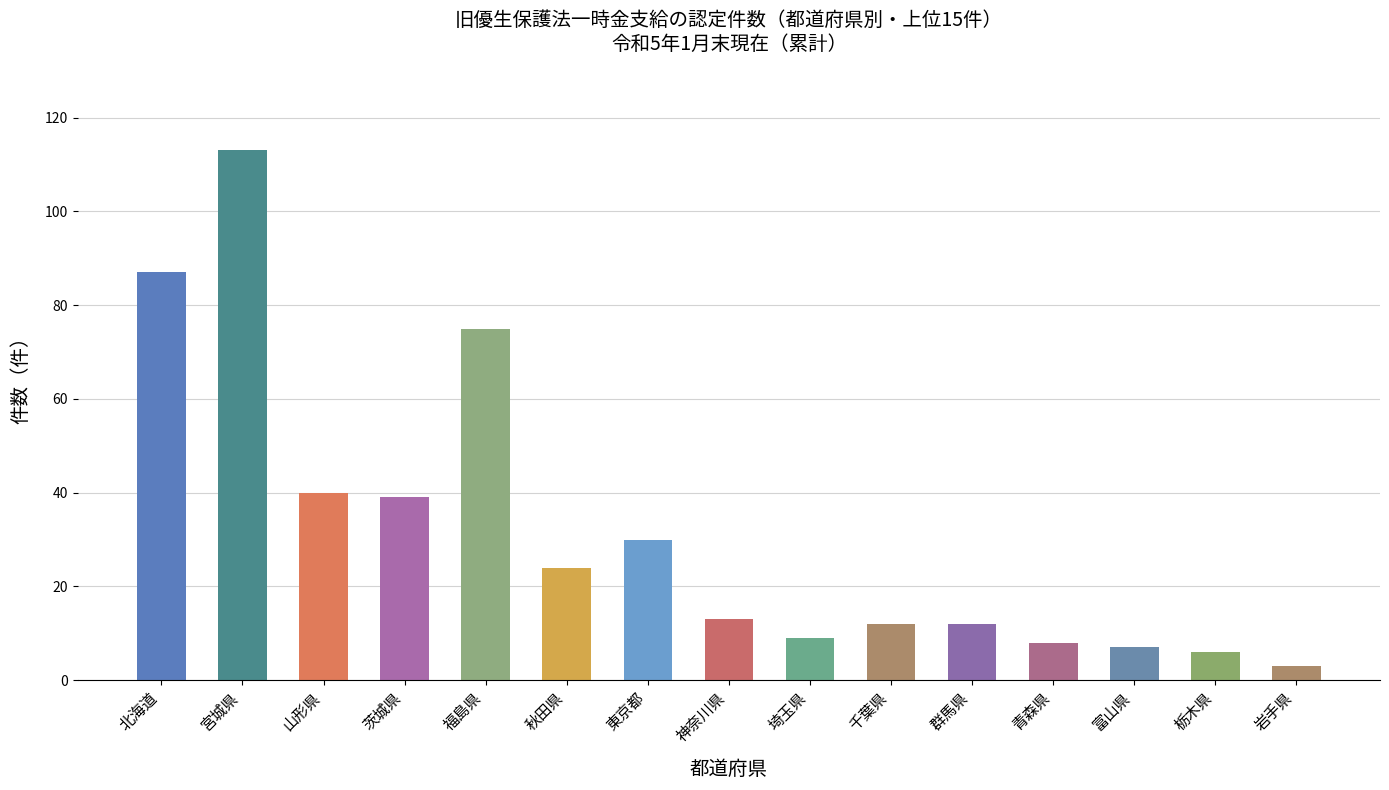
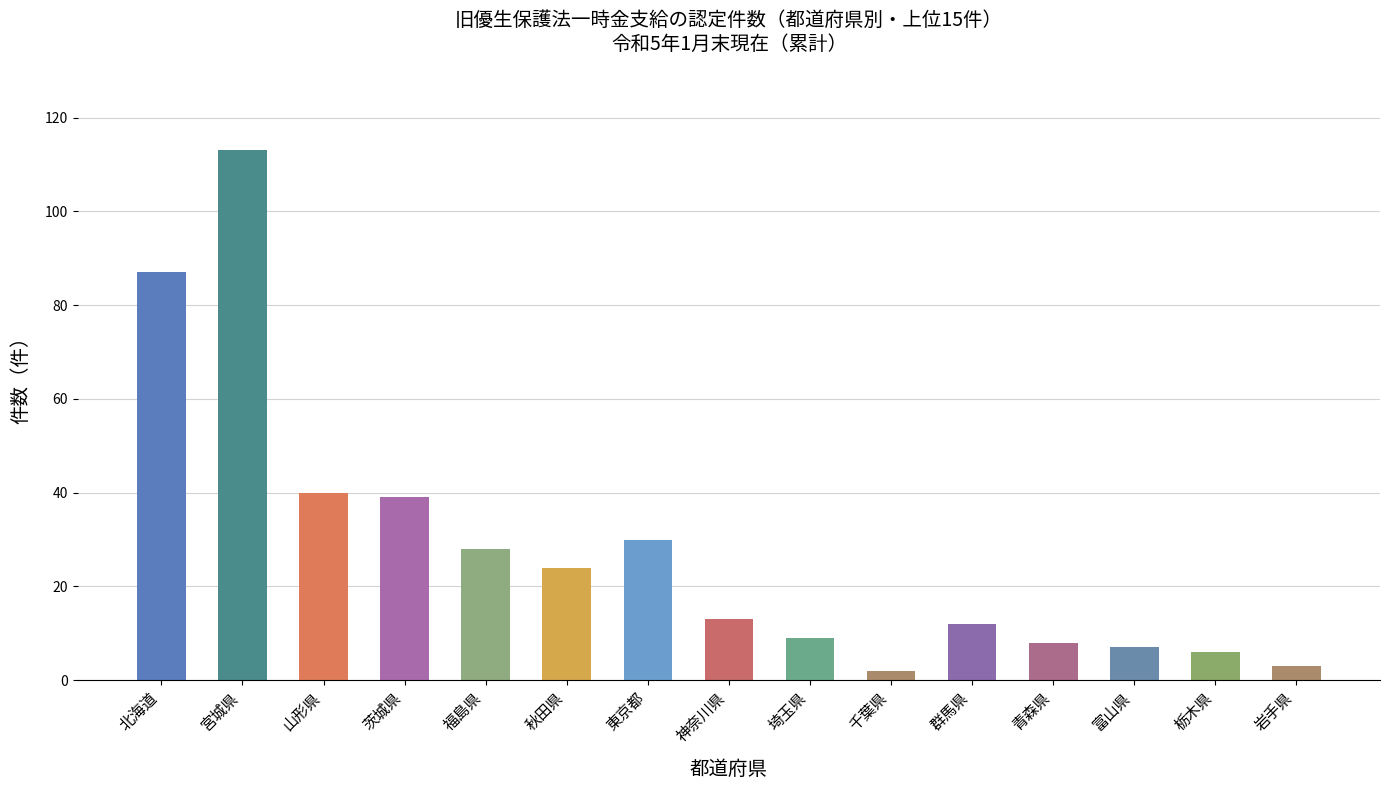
  {
    "北海道": 87,
    "宮城県": 113,
    "山形県": 40,
    "茨城県": 39,
-   "福島県": 75,
+   "福島県": 28,
    "秋田県": 24,
    "東京都": 30,
    "神奈川県": 13,
    "埼玉県": 9,
-   "千葉県": 12,
+   "千葉県": 2,
    "群馬県": 12,
    "青森県": 8,
    "富山県": 7,
    "栃木県": 6,
    "岩手県": 3
  }
